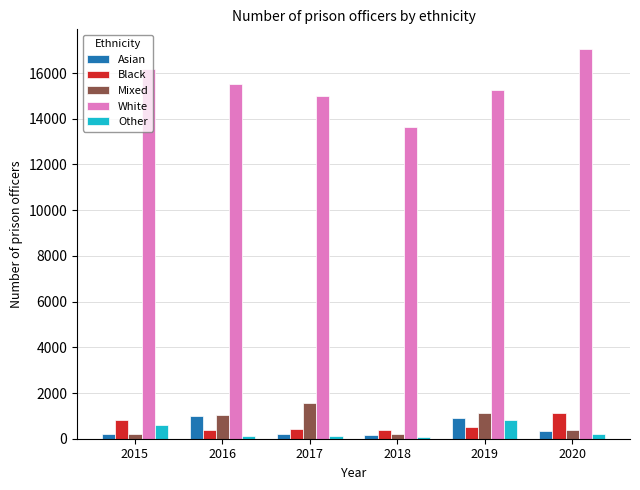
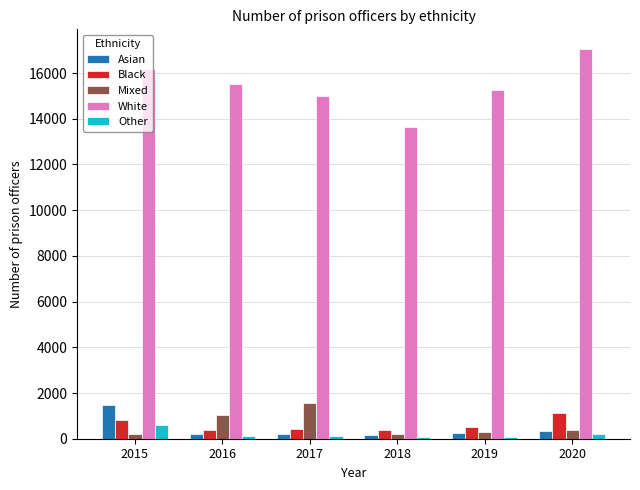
  {
    "Asian": {
-     "2015": 200,
-     "2016": 1000,
+     "2015": 1500,
+     "2016": 200,
      "2017": 200,
      "2018": 200,
-     "2019": 900,
+     "2019": 300,
      "2020": 300
    },
    "Black": {
      "2015": 800,
      "2016": 400,
      "2017": 400,
      "2018": 400,
      "2019": 500,
      "2020": 1100
    },
    "Mixed": {
      "2015": 200,
      "2016": 1000,
      "2017": 1600,
      "2018": 200,
-     "2019": 1100,
+     "2019": 300,
      "2020": 400
    },
    "White": {
      "2016": 15500,
      "2017": 15000,
      "2018": 13700,
      "2019": 15300,
      "2020": 17100
    },
    "Other": {
      "2015": 600,
-     "2019": 800,
+     "2019": 100,
      "2020": 200
    }
  }
